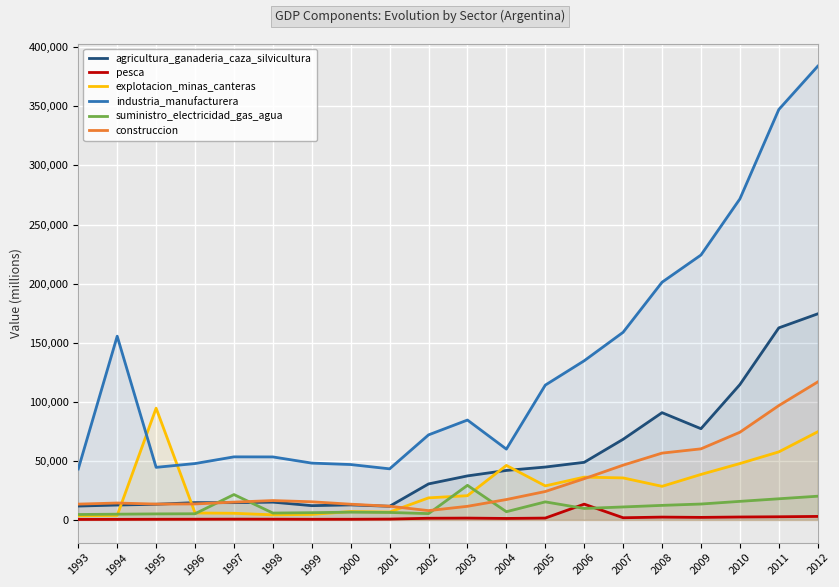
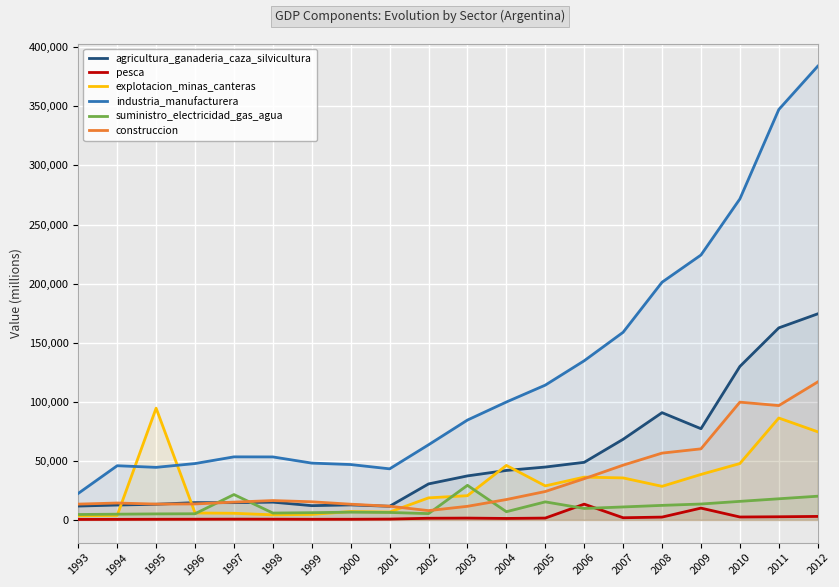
  {
    "agricultura_ganaderia_caza_silvicultura": {
      "1999": "12,000",
      "2002": "30,000",
      "2003": "37,000",
      "2004": "42,000",
      "2005": "45,000",
      "2006": "49,000",
      "2007": "68,000",
      "2008": "91,000",
      "2009": "77,000",
-     "2010": "115,000",
+     "2010": "130,000",
      "2011": "163,000",
      "2012": "174,000"
    },
    "pesca": {
      "1993": "0",
      "1994": "0",
      "1995": "1,000",
      "1996": "1,000",
      "1997": "1,000",
      "1998": "1,000",
      "1999": "1,000",
      "2000": "1,000",
      "2001": "1,000",
      "2002": "1,000",
      "2003": "2,000",
      "2004": "1,000",
      "2005": "2,000",
      "2006": "13,000",
      "2007": "2,000",
      "2008": "2,000",
-     "2009": "2,000",
+     "2009": "10,000",
      "2010": "2,000",
      "2011": "3,000",
      "2012": "3,000"
    },
    "explotacion_minas_canteras": {
      "1995": "95,000",
      "1997": "6,000",
      "2002": "19,000",
      "2003": "21,000",
      "2004": "46,000",
      "2005": "29,000",
      "2007": "36,000",
      "2008": "28,000",
      "2009": "39,000",
      "2010": "48,000",
-     "2011": "58,000",
+     "2011": "86,000",
      "2012": "75,000"
    },
    "industria_manufacturera": {
-     "1993": "43,000",
-     "1994": "155,000",
+     "1993": "22,000",
+     "1994": "46,000",
      "1995": "45,000",
      "1996": "48,000",
      "1997": "53,000",
      "1998": "53,000",
      "1999": "48,000",
      "2000": "47,000",
      "2001": "43,000",
-     "2002": "72,000",
+     "2002": "64,000",
      "2003": "85,000",
-     "2004": "60,000",
+     "2004": "100,000",
      "2005": "114,000",
      "2006": "135,000",
      "2007": "159,000",
      "2008": "201,000",
      "2009": "224,000",
      "2010": "272,000",
      "2011": "347,000",
      "2012": "384,000"
    },
    "suministro_electricidad_gas_agua": {
      "1995": "5,000",
      "1997": "21,000",
      "2002": "5,000",
      "2003": "29,000",
      "2004": "7,000",
      "2005": "15,000",
      "2006": "10,000",
      "2007": "11,000",
      "2008": "12,000",
      "2009": "13,000",
      "2010": "16,000",
      "2011": "18,000",
      "2012": "20,000"
    },
    "construccion": {
      "1999": "15,000",
      "2002": "8,000",
      "2003": "12,000",
      "2004": "17,000",
      "2005": "24,000",
      "2007": "46,000",
      "2008": "57,000",
      "2009": "60,000",
-     "2010": "74,000",
+     "2010": "100,000",
      "2011": "97,000",
      "2012": "117,000"
    }
  }
